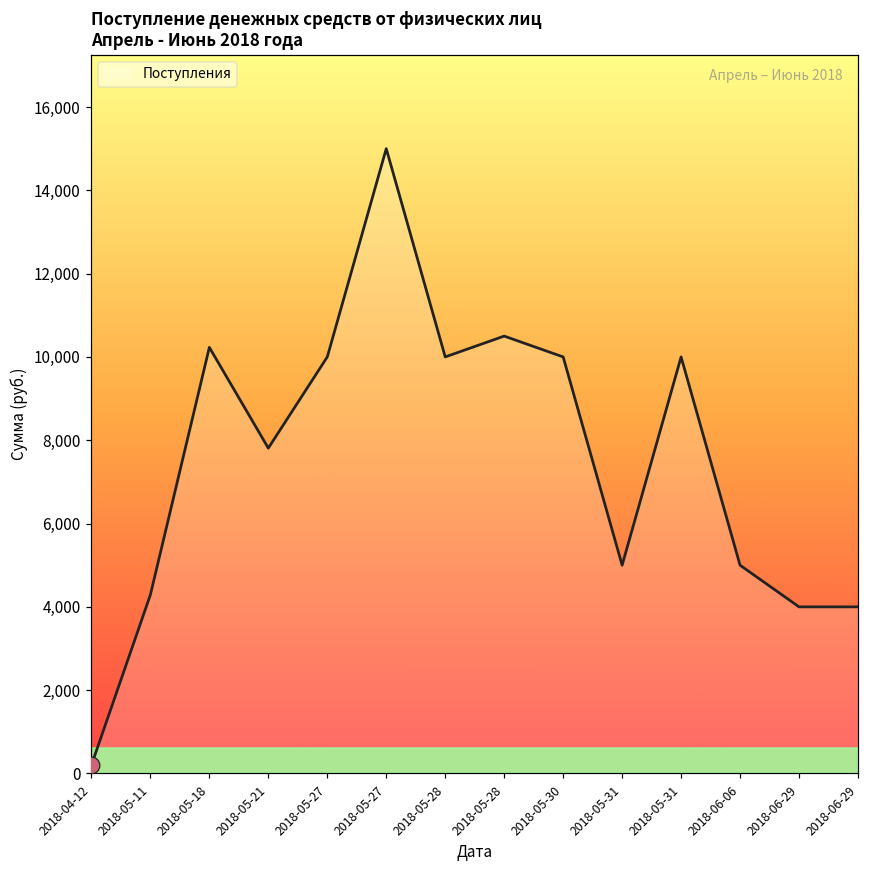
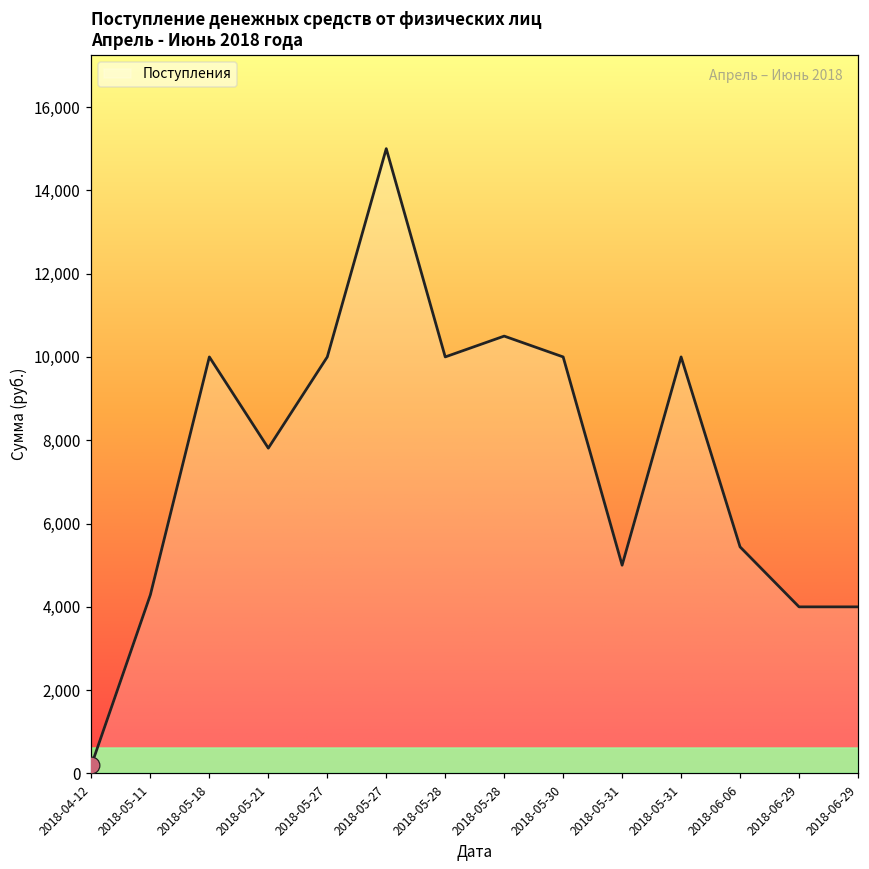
  {
    "Поступления": {
      "2018-05-11": "4,300",
-     "2018-05-18": "10,200",
+     "2018-05-18": "10,000",
      "2018-05-21": "7,800",
      "2018-05-30": "10,000",
-     "2018-06-06": "5,000"
+     "2018-06-06": "5,400"
    }
  }
